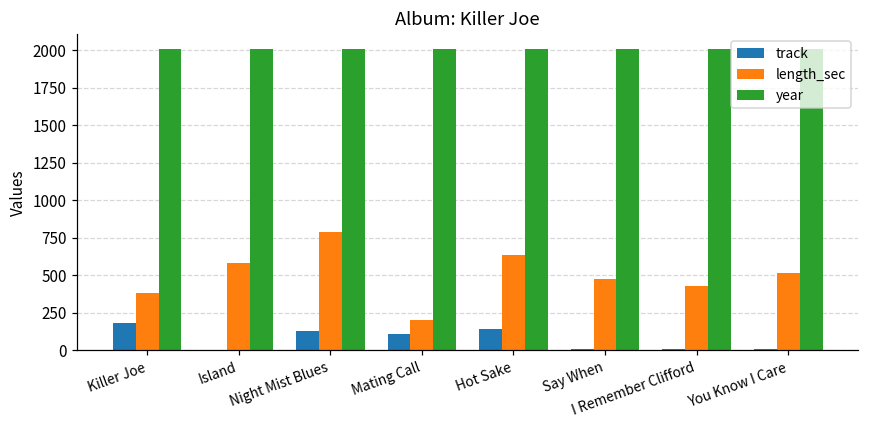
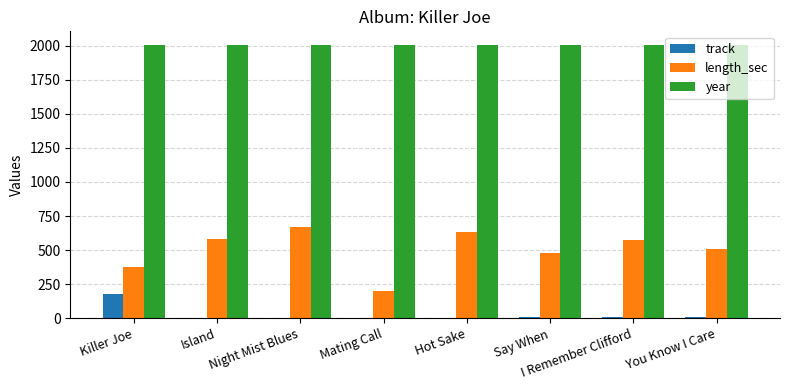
  {
    "track": {
      "Killer Joe": 180,
-     "Night Mist Blues": 130,
-     "Mating Call": 100,
-     "Hot Sake": 140
+     "Night Mist Blues": 0,
+     "Mating Call": 0,
+     "Hot Sake": 10
    },
    "length_sec": {
      "Killer Joe": 380,
      "Island": 580,
-     "Night Mist Blues": 790,
+     "Night Mist Blues": 670,
      "Mating Call": 200,
      "Hot Sake": 630,
      "Say When": 480,
-     "I Remember Clifford": 430,
+     "I Remember Clifford": 570,
      "You Know I Care": 510
    },
    "year": {
      "Killer Joe": 2010,
      "Island": 2010,
      "Night Mist Blues": 2010,
      "Mating Call": 2010,
      "Hot Sake": 2010,
      "Say When": 2010,
      "I Remember Clifford": 2010
    }
  }
